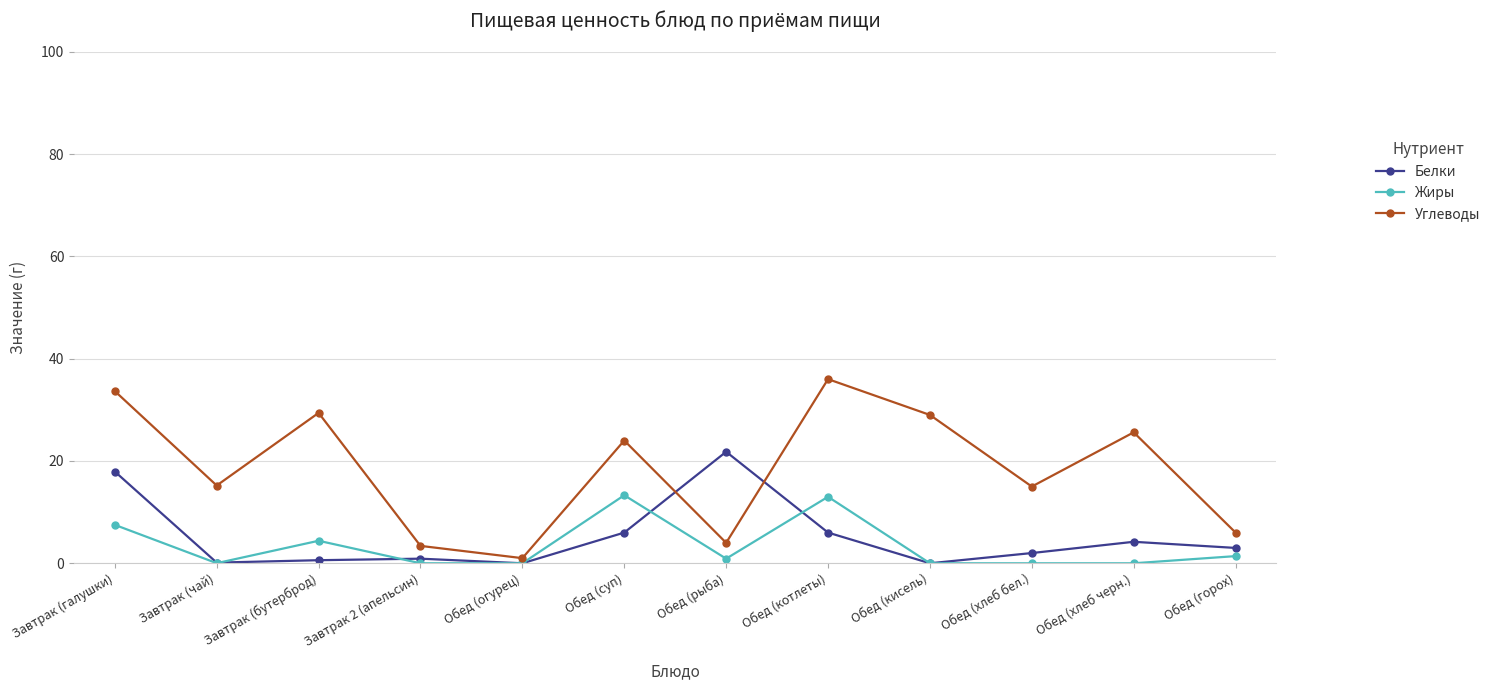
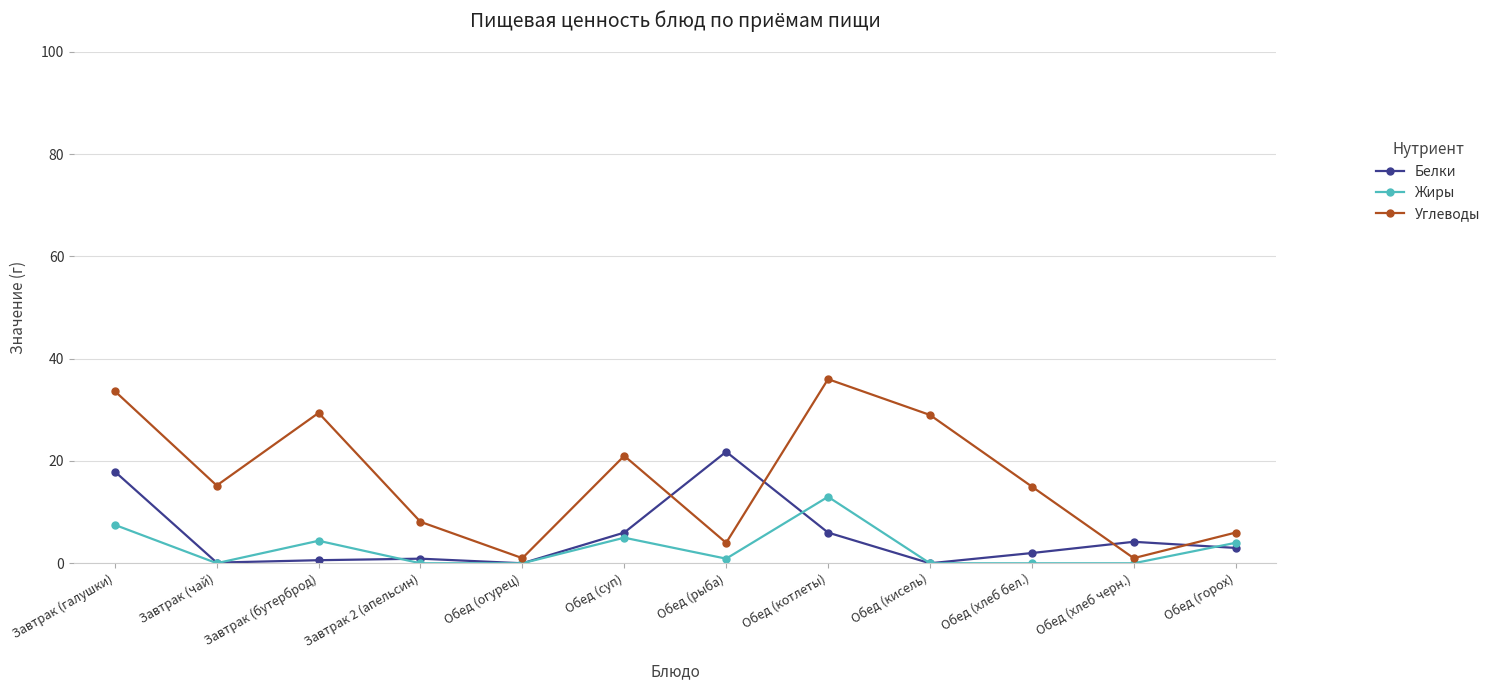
  {
    "Белки": {
      "Завтрак (галушки)": 18,
      "Завтрак (бутерброд)": 1,
      "Завтрак 2 (апельсин)": 1,
      "Обед (суп)": 6,
      "Обед (рыба)": 22,
      "Обед (котлеты)": 6,
      "Обед (хлеб бел.)": 2,
      "Обед (хлеб черн.)": 4,
      "Обед (горох)": 3
    },
    "Жиры": {
      "Завтрак (галушки)": 8,
      "Завтрак (бутерброд)": 4,
      "Завтрак 2 (апельсин)": 0,
-     "Обед (суп)": 13,
+     "Обед (суп)": 5,
      "Обед (рыба)": 1,
      "Обед (котлеты)": 13,
      "Обед (хлеб бел.)": 0,
      "Обед (хлеб черн.)": 0,
-     "Обед (горох)": 1
+     "Обед (горох)": 4
    },
    "Углеводы": {
      "Завтрак (галушки)": 34,
      "Завтрак (чай)": 15,
      "Завтрак (бутерброд)": 29,
-     "Завтрак 2 (апельсин)": 3,
+     "Завтрак 2 (апельсин)": 8,
      "Обед (огурец)": 1,
-     "Обед (суп)": 24,
+     "Обед (суп)": 21,
      "Обед (рыба)": 4,
      "Обед (котлеты)": 36,
      "Обед (кисель)": 29,
      "Обед (хлеб бел.)": 15,
-     "Обед (хлеб черн.)": 26,
+     "Обед (хлеб черн.)": 1,
      "Обед (горох)": 6
    }
  }
